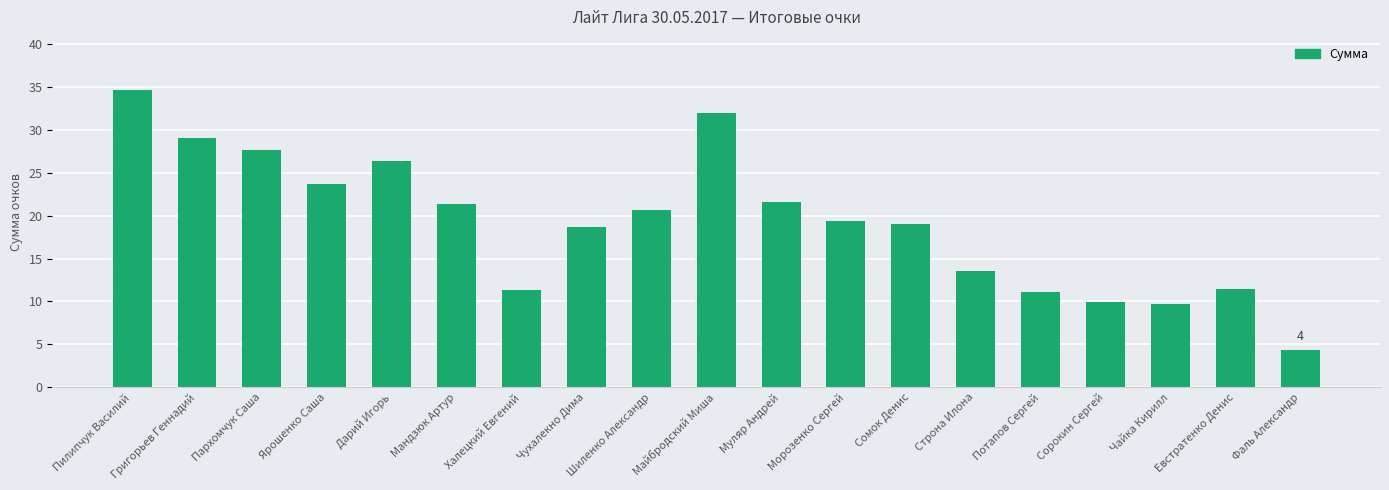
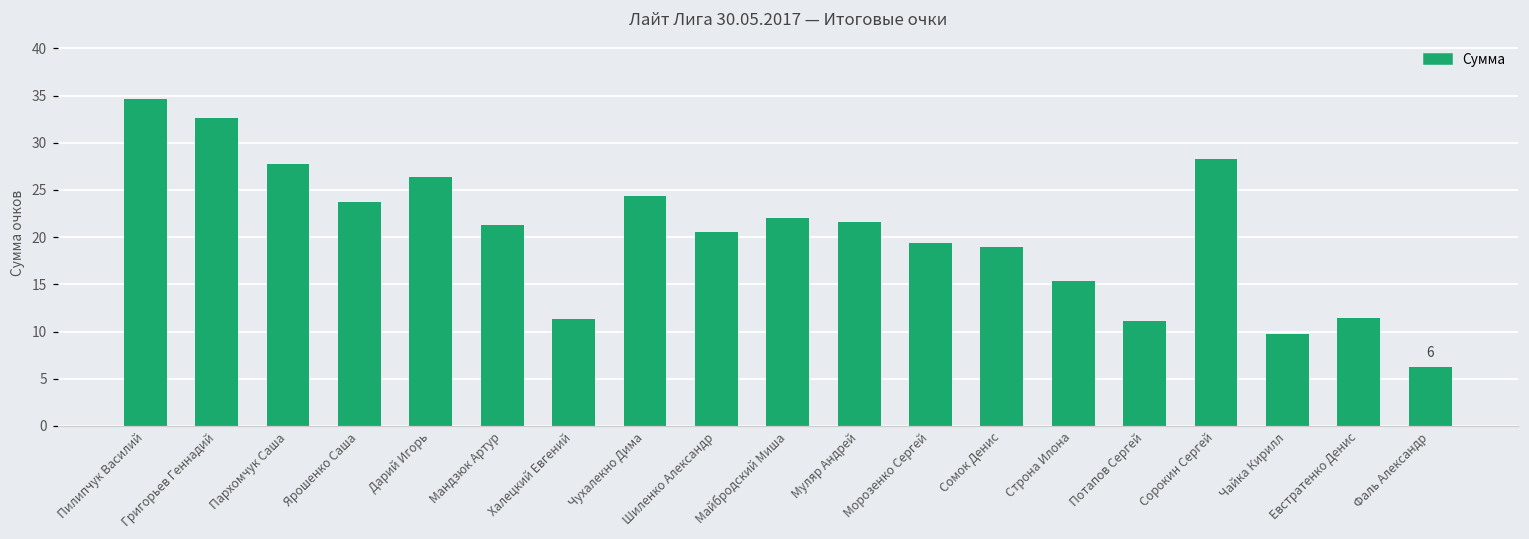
  {
-   "Григорьев Геннадий": 29,
-   "Чухалекно Дима": 19,
-   "Майбродский Миша": 32,
-   "Строна Илона": 14,
-   "Сорокин Сергей": 10,
-   "Фаль Александр": 4
+   "Григорьев Геннадий": 33,
+   "Чухалекно Дима": 24,
+   "Майбродский Миша": 22,
+   "Строна Илона": 15,
+   "Сорокин Сергей": 28,
+   "Фаль Александр": 6
  }
